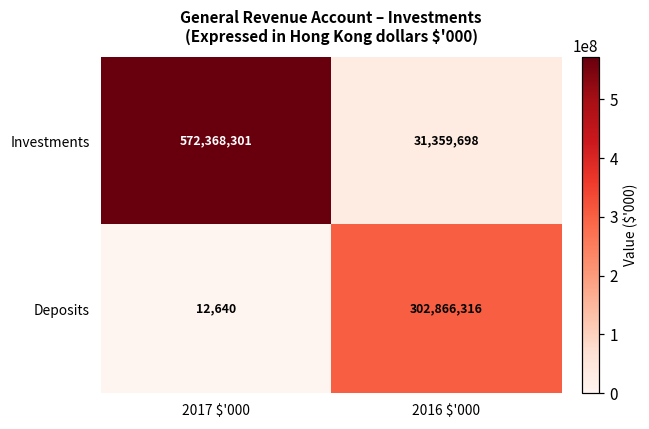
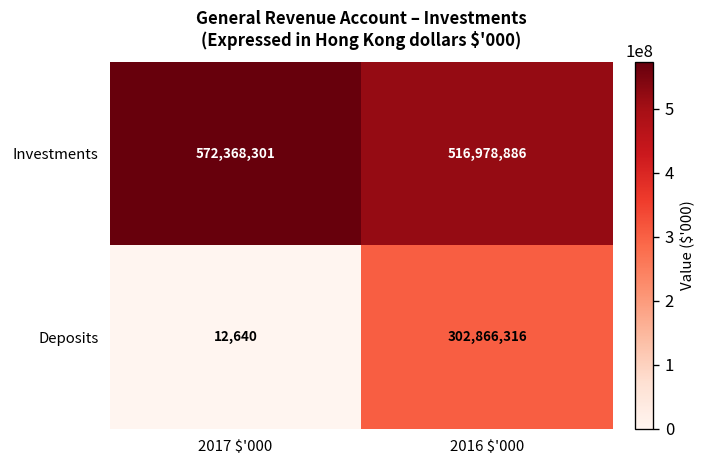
  {
    "Investments": {
      "2017 $'000": "572,368,301",
-     "2016 $'000": "31,359,698"
+     "2016 $'000": "516,978,886"
    },
    "Deposits": {
      "2017 $'000": "12,640",
      "2016 $'000": "302,866,316"
    }
  }
